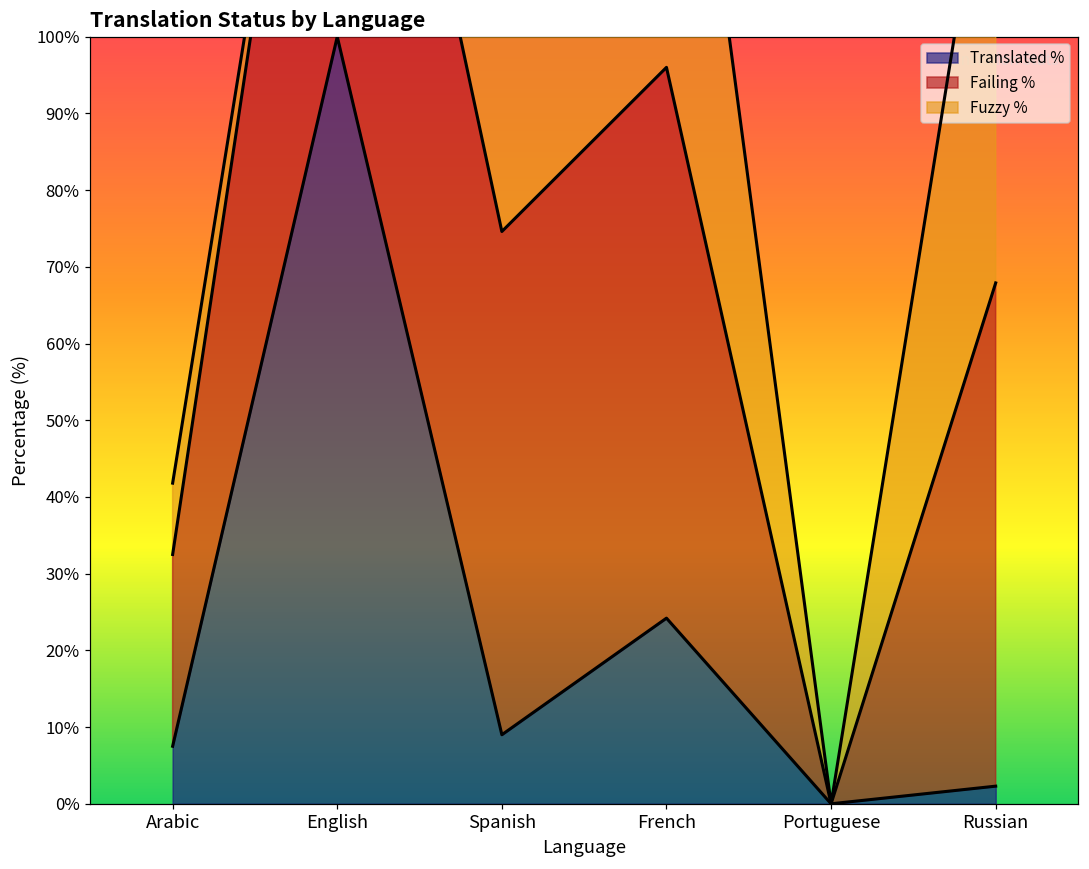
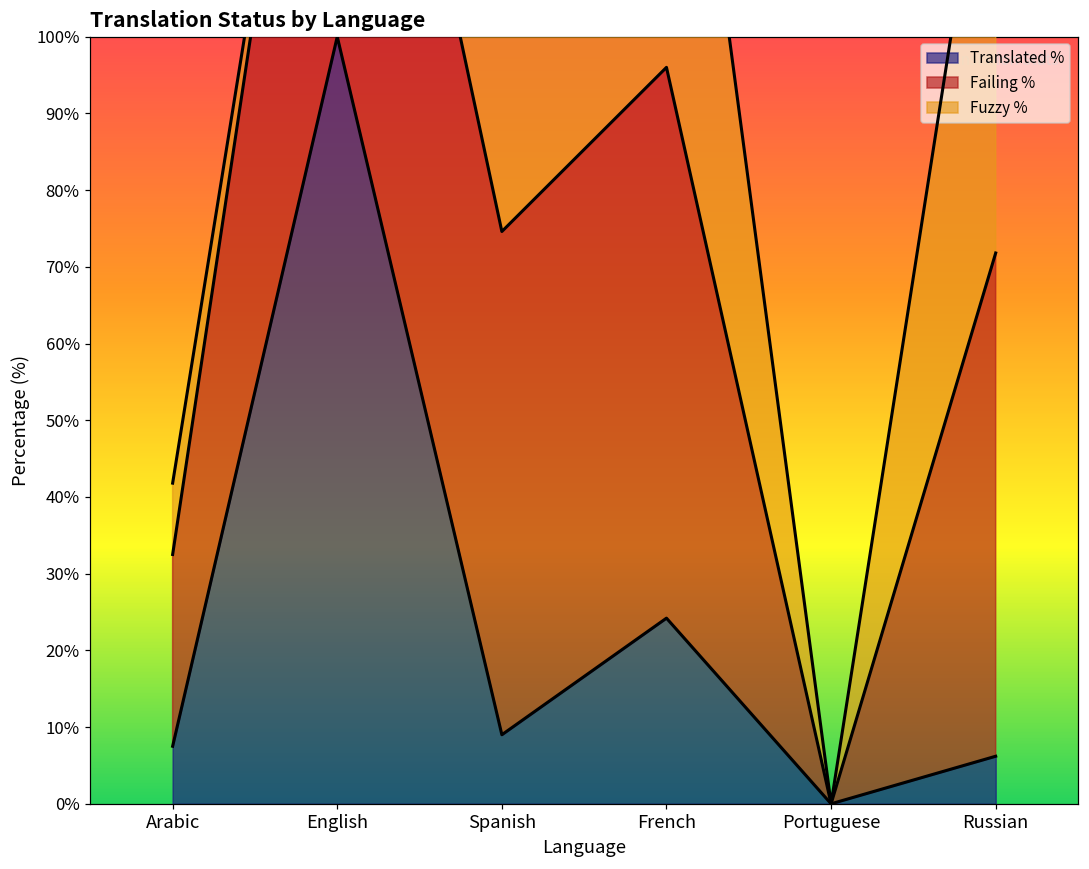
  {
    "Translated %": {
      "Arabic": "8%",
      "English": "100%",
      "Spanish": "9%",
      "French": "24%",
-     "Russian": "2%"
+     "Russian": "6%"
    },
    "Failing %": {
      "Arabic": "25%",
      "Spanish": "66%",
      "French": "72%",
      "Russian": "66%"
    },
    "Fuzzy %": {
      "Arabic": "9%"
    }
  }
